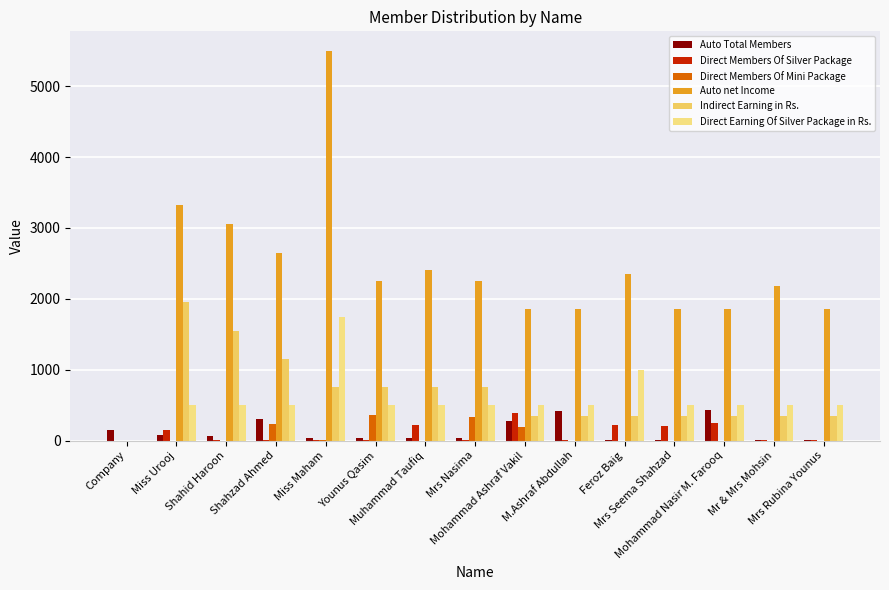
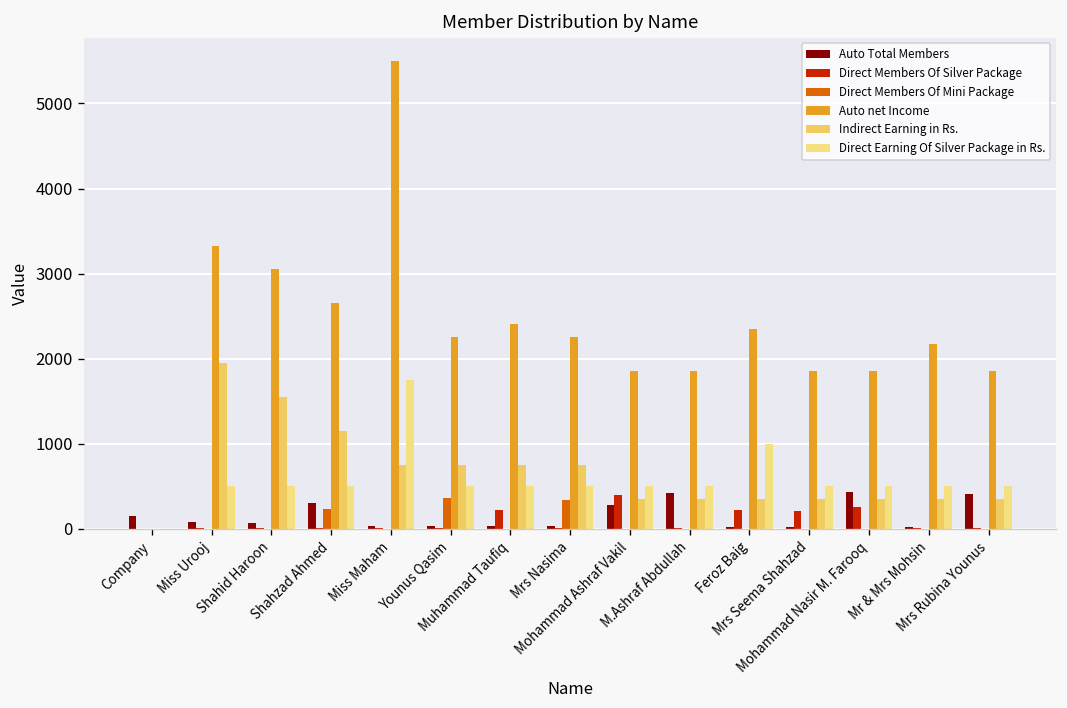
  {
    "Auto Total Members": {
      "Company": 100,
      "Miss Urooj": 100,
      "Shahid Haroon": 100,
      "Shahzad Ahmed": 300,
      "Mohammad Ashraf Vakil": 300,
      "M.Ashraf Abdullah": 400,
      "Mohammad Nasir M. Farooq": 400,
-     "Mrs Rubina Younus": 0
+     "Mrs Rubina Younus": 400
    },
    "Direct Members Of Silver Package": {
      "Company": 0,
-     "Miss Urooj": 100,
+     "Miss Urooj": 0,
      "Muhammad Taufiq": 200,
      "Mohammad Ashraf Vakil": 400,
      "Feroz Baig": 200,
      "Mrs Seema Shahzad": 200,
      "Mohammad Nasir M. Farooq": 200
    },
    "Direct Members Of Mini Package": {
      "Company": 0,
      "Miss Urooj": 0,
      "Shahid Haroon": 0,
      "Shahzad Ahmed": 200,
      "Younus Qasim": 400,
      "Muhammad Taufiq": 0,
      "Mrs Nasima": 300,
-     "Mohammad Ashraf Vakil": 200,
+     "Mohammad Ashraf Vakil": 0,
      "M.Ashraf Abdullah": 0,
      "Feroz Baig": 0,
      "Mrs Seema Shahzad": 0,
      "Mohammad Nasir M. Farooq": 0,
      "Mr & Mrs Mohsin": 0,
      "Mrs Rubina Younus": 0
    },
    "Auto net Income": {
      "Company": 0,
      "Miss Urooj": 3300,
      "Shahid Haroon": 3100,
      "Shahzad Ahmed": 2700,
      "Miss Maham": 5500,
      "Younus Qasim": 2300,
      "Muhammad Taufiq": 2400,
      "Mrs Nasima": 2300,
      "Mohammad Ashraf Vakil": 1900,
      "M.Ashraf Abdullah": 1900,
      "Feroz Baig": 2400,
      "Mrs Seema Shahzad": 1900,
      "Mohammad Nasir M. Farooq": 1900,
      "Mr & Mrs Mohsin": 2200,
      "Mrs Rubina Younus": 1900
    }
  }
